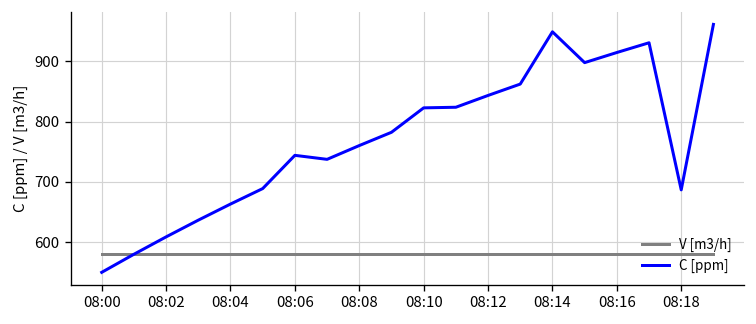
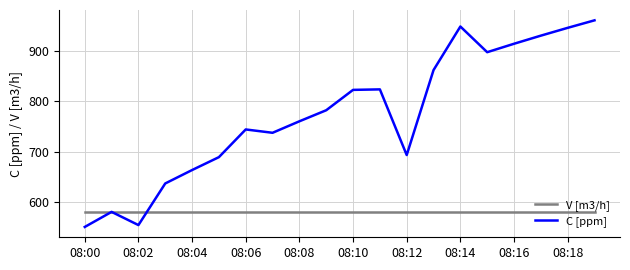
  {
    "V [m3/h]": {
      "08:00": 580,
      "08:02": 580,
      "08:04": 580,
      "08:06": 580,
      "08:08": 580,
      "08:10": 580,
      "08:12": 580,
      "08:14": 580,
      "08:16": 580,
      "08:18": 580
    },
    "C [ppm]": {
      "08:00": 550,
-     "08:02": 610,
+     "08:02": 550,
      "08:04": 660,
      "08:06": 740,
      "08:08": 760,
      "08:10": 820,
-     "08:12": 840,
+     "08:12": 690,
      "08:14": 950,
      "08:16": 910,
-     "08:18": 690
+     "08:18": 950
    }
  }
